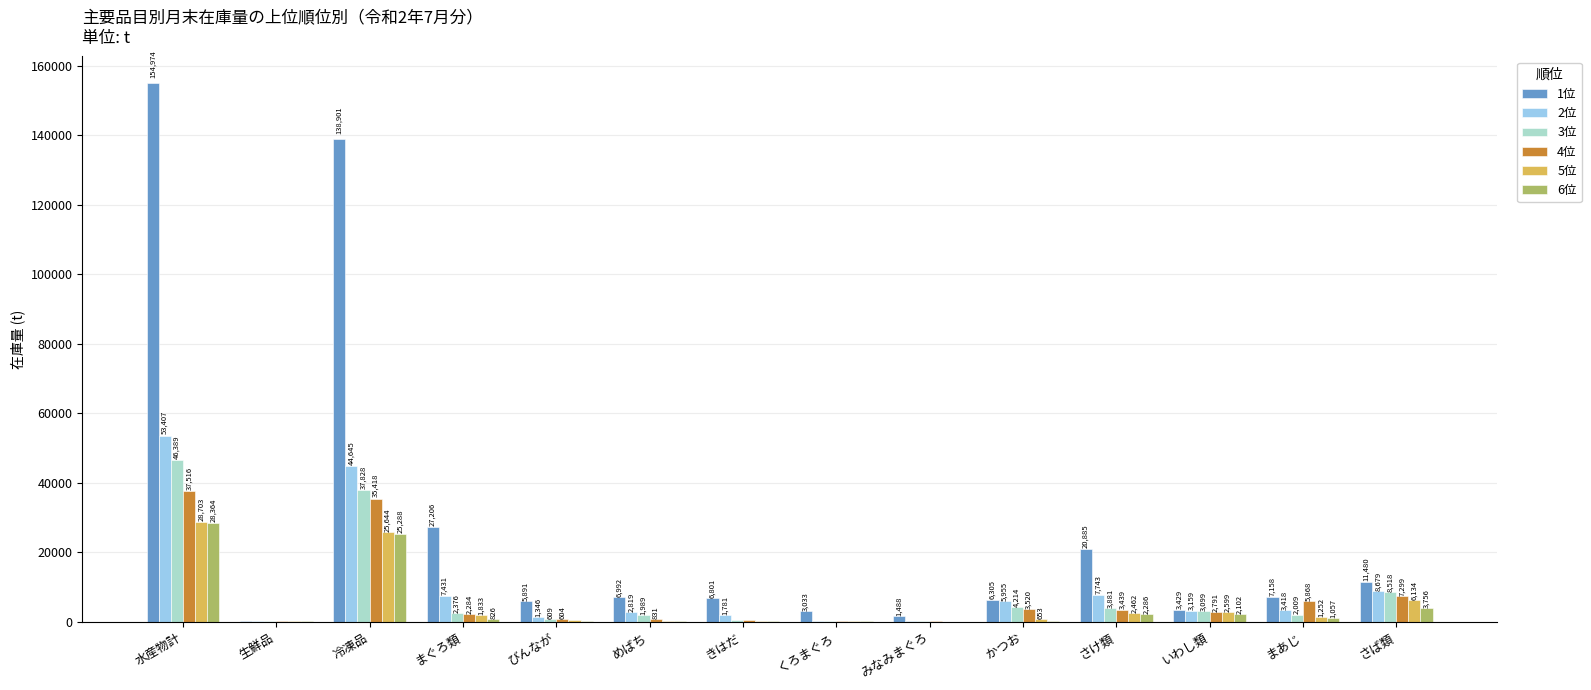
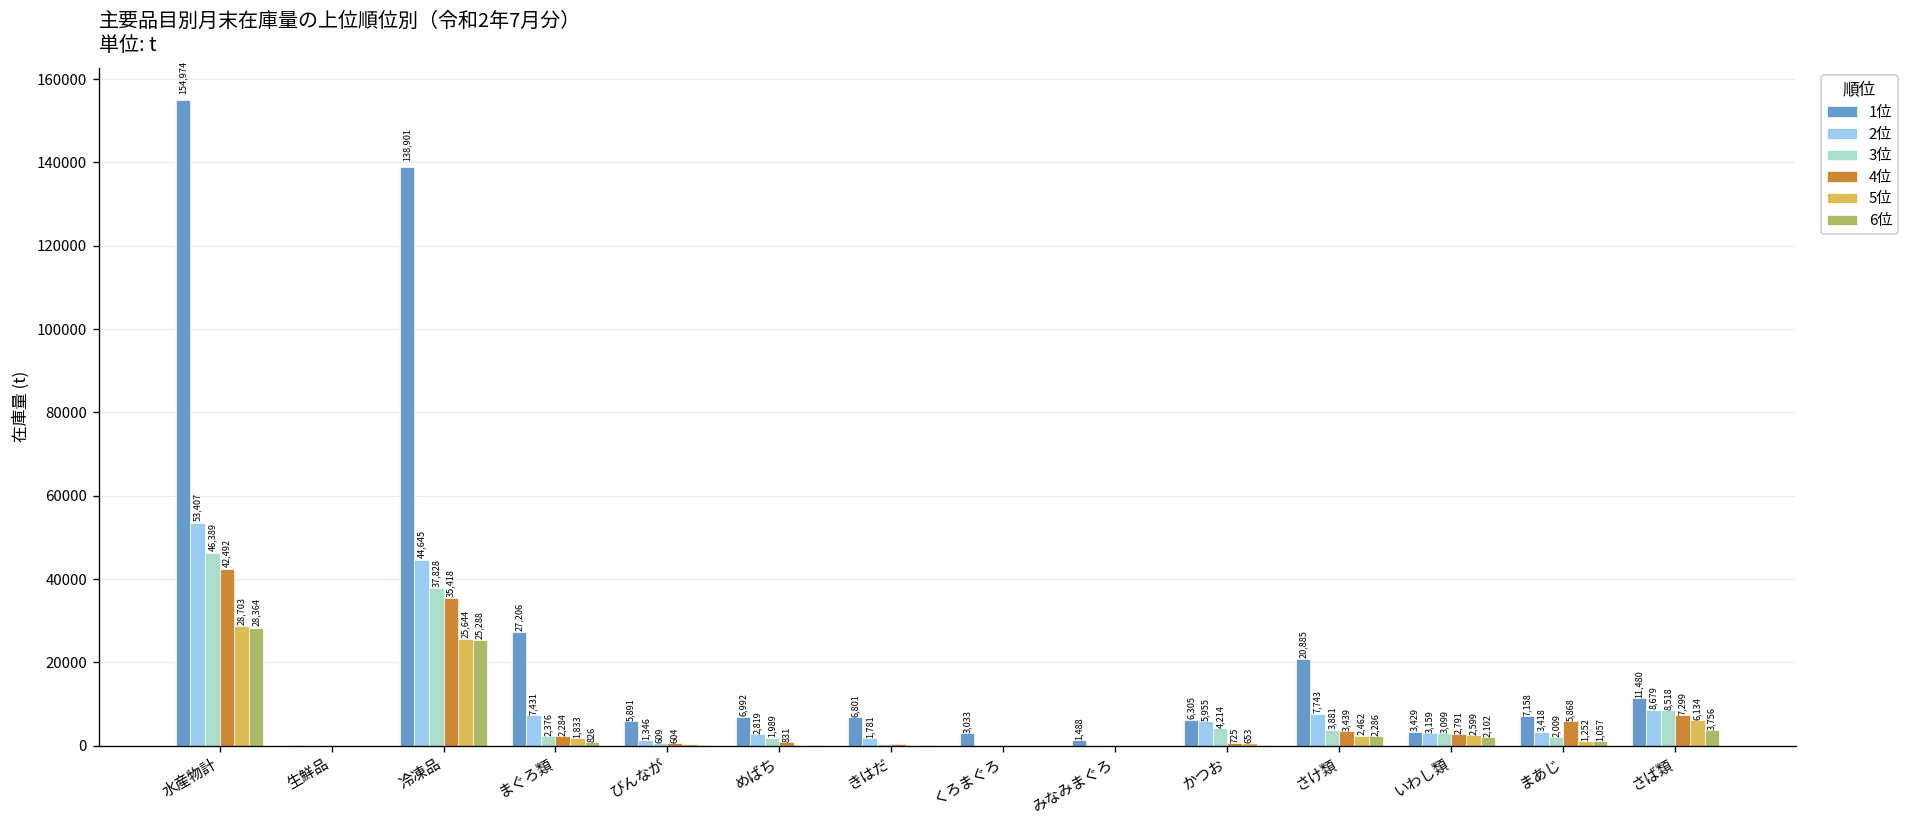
  {
    "1位": {
      "水産物計": "154,974",
      "冷凍品": "138,901",
      "まぐろ類": "27,206",
      "びんなが": "5,891",
      "めばち": "6,992",
      "きはだ": "6,801",
      "くろまぐろ": "3,033",
      "みなみまぐろ": "1,488",
      "かつお": "6,305",
      "さけ類": "20,885",
      "いわし類": "3,429",
      "まあじ": "7,158",
      "さば類": "11,480"
    },
    "4位": {
-     "水産物計": "37,516",
+     "水産物計": "42,492",
      "冷凍品": "35,418",
      "まぐろ類": "2,284",
      "びんなが": "604",
      "めばち": "831",
-     "かつお": "3,520",
+     "かつお": "725",
      "さけ類": "3,439",
      "いわし類": "2,791",
      "まあじ": "5,868",
      "さば類": "7,299"
    }
  }
